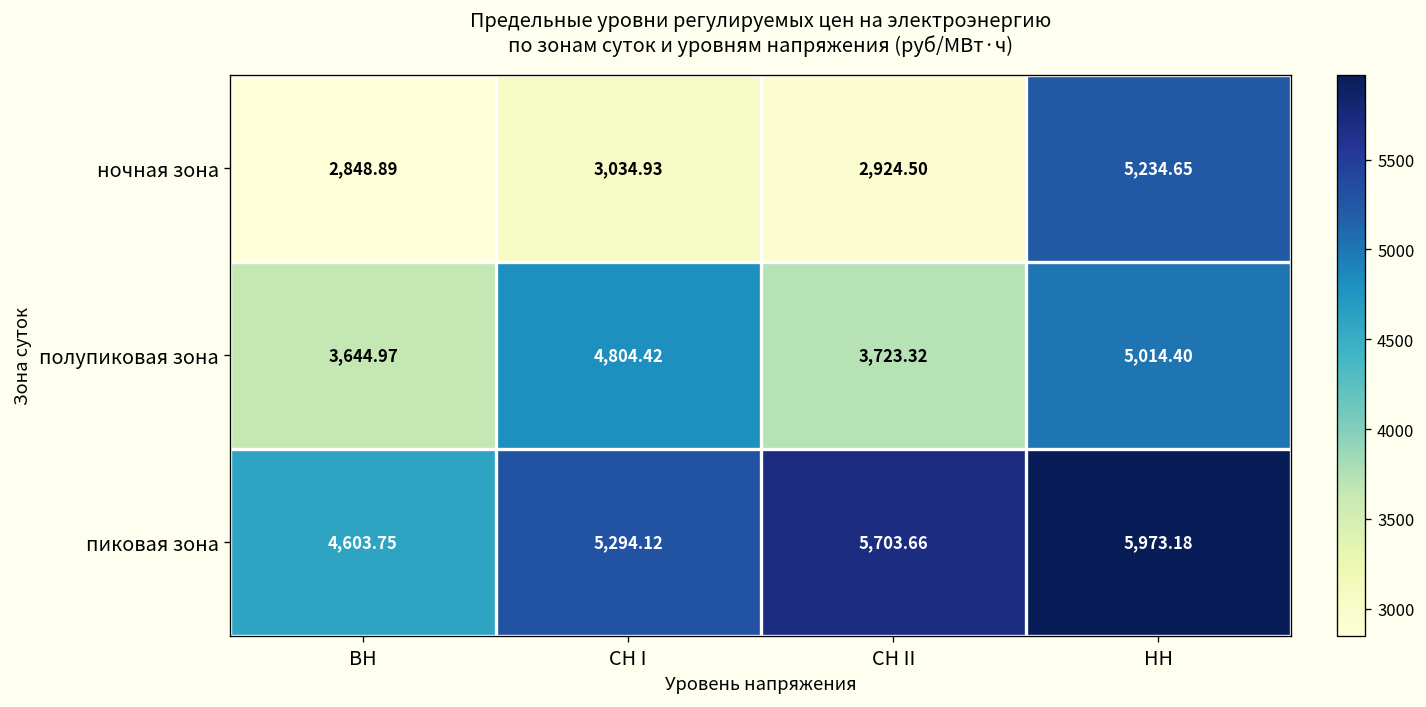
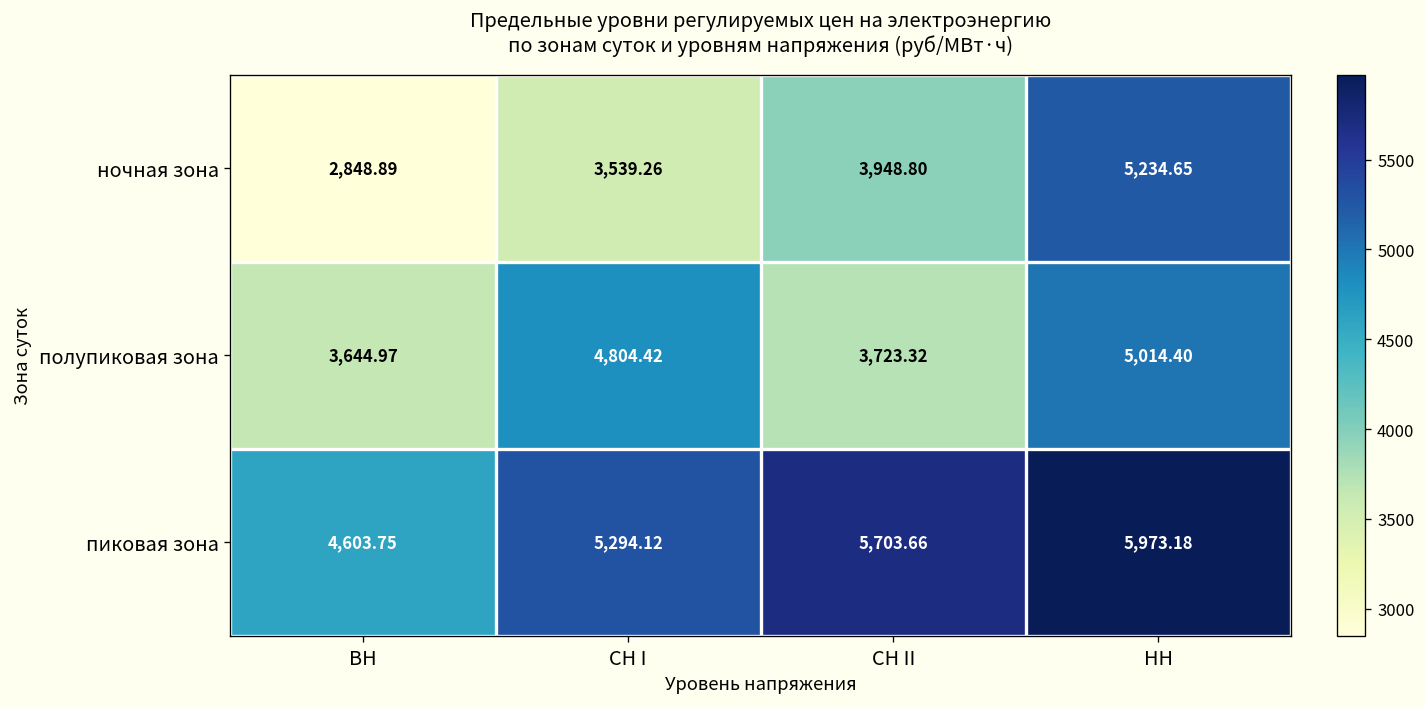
  {
    "ночная зона": {
      "ВН": "2,848.89",
-     "СН I": "3,034.93",
-     "СН II": "2,924.50",
+     "СН I": "3,539.26",
+     "СН II": "3,948.80",
      "НН": "5,234.65"
    },
    "полупиковая зона": {
      "ВН": "3,644.97",
      "СН I": "4,804.42",
      "СН II": "3,723.32",
      "НН": "5,014.40"
    },
    "пиковая зона": {
      "ВН": "4,603.75",
      "СН I": "5,294.12",
      "СН II": "5,703.66",
      "НН": "5,973.18"
    }
  }
